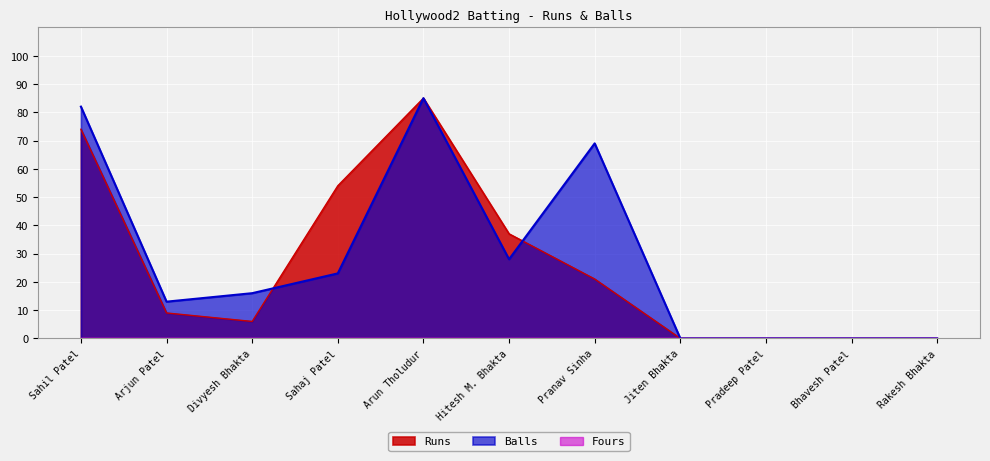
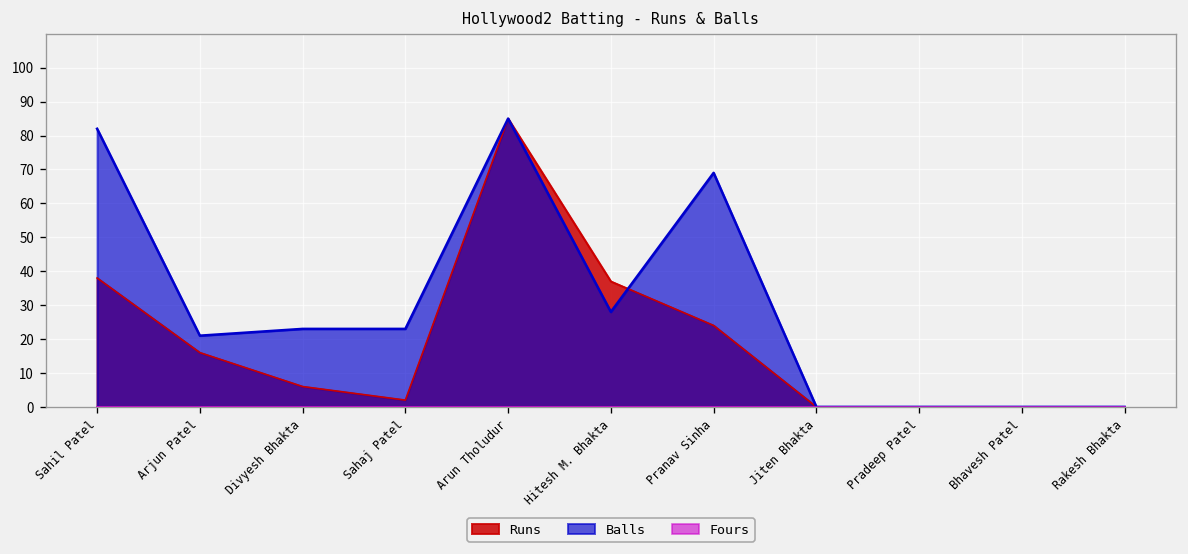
  {
    "Runs": {
-     "Sahil Patel": 74,
-     "Arjun Patel": 9,
+     "Sahil Patel": 38,
+     "Arjun Patel": 16,
      "Divyesh Bhakta": 6,
-     "Sahaj Patel": 54,
+     "Sahaj Patel": 2,
      "Hitesh M. Bhakta": 37,
-     "Pranav Sinha": 21
+     "Pranav Sinha": 24
    },
    "Balls": {
      "Sahil Patel": 82,
-     "Arjun Patel": 13,
-     "Divyesh Bhakta": 16,
+     "Arjun Patel": 21,
+     "Divyesh Bhakta": 23,
      "Sahaj Patel": 23,
      "Hitesh M. Bhakta": 28,
      "Pranav Sinha": 69
    },
    "Fours": {
      "Sahil Patel": 0,
      "Arjun Patel": 0,
      "Divyesh Bhakta": 0,
      "Sahaj Patel": 0,
      "Arun Tholudur": 0,
      "Hitesh M. Bhakta": 0,
      "Pranav Sinha": 0
    }
  }
